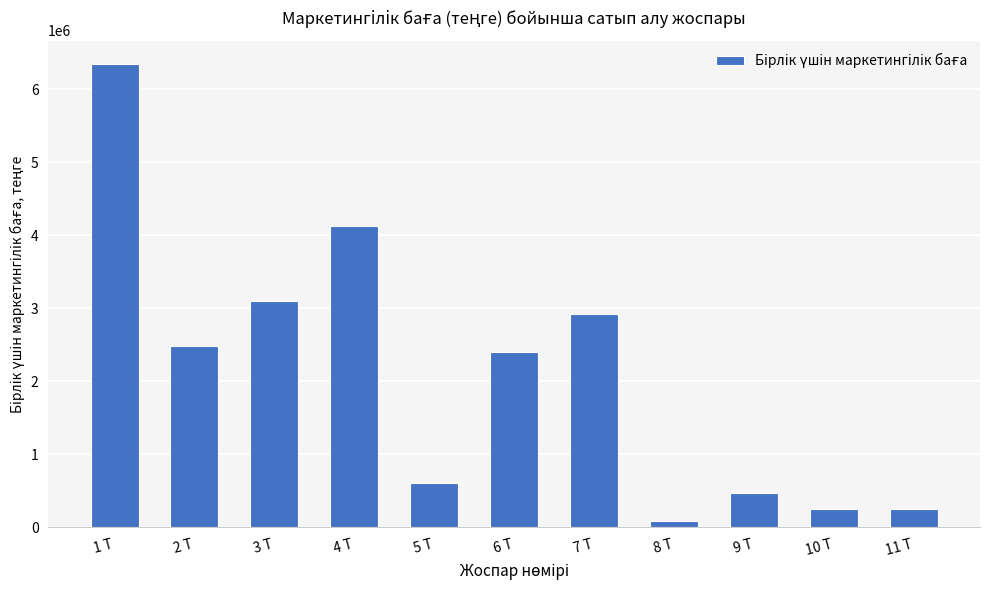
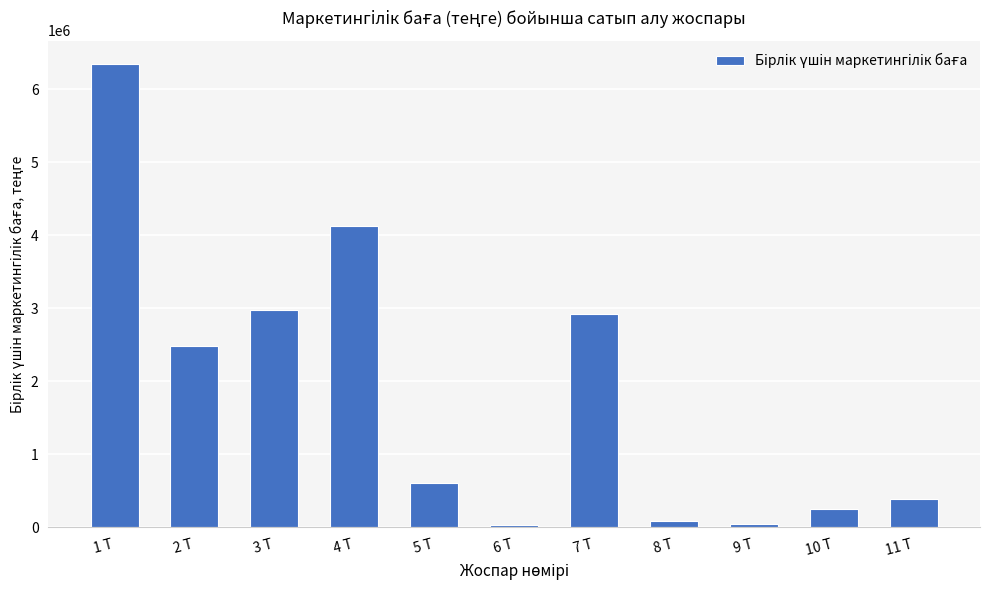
  {
    "1 Т": 6300000,
    "2 Т": 2500000,
-   "3 Т": 3100000,
+   "3 Т": 3000000,
    "4 Т": 4100000,
    "5 Т": 600000,
-   "6 Т": 2400000,
+   "6 Т": 0,
    "7 Т": 2900000,
    "8 Т": 100000,
-   "9 Т": 500000,
+   "9 Т": 0,
    "10 Т": 300000,
-   "11 Т": 300000
+   "11 Т": 400000
  }
